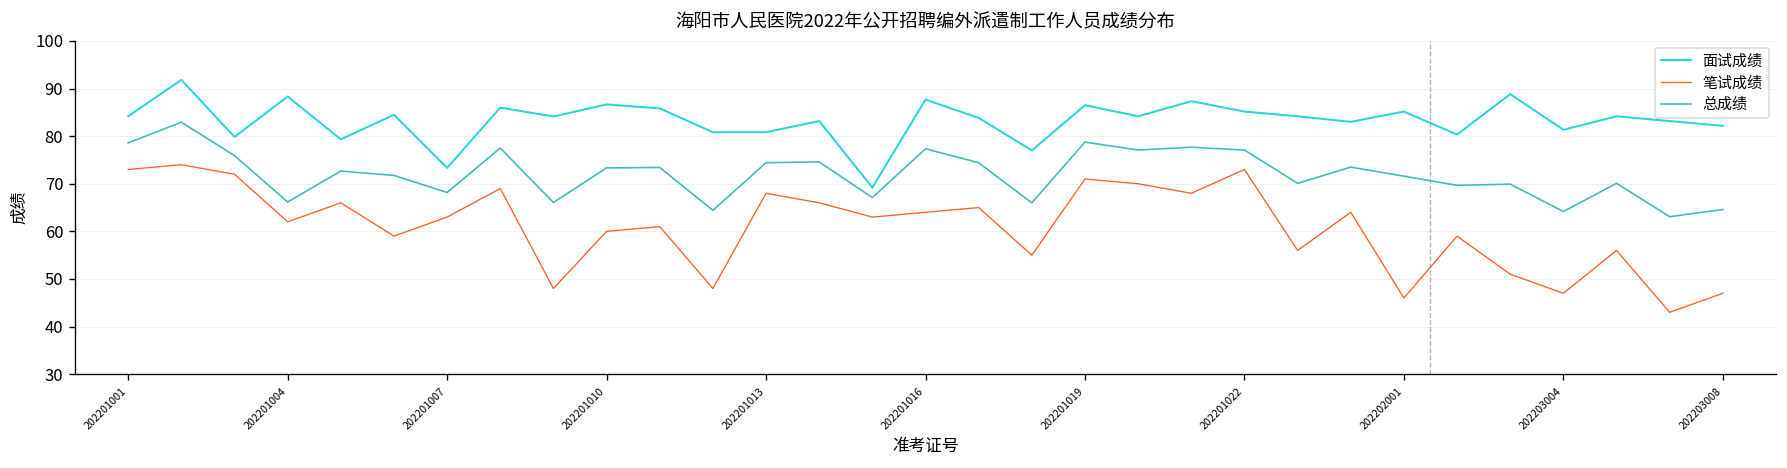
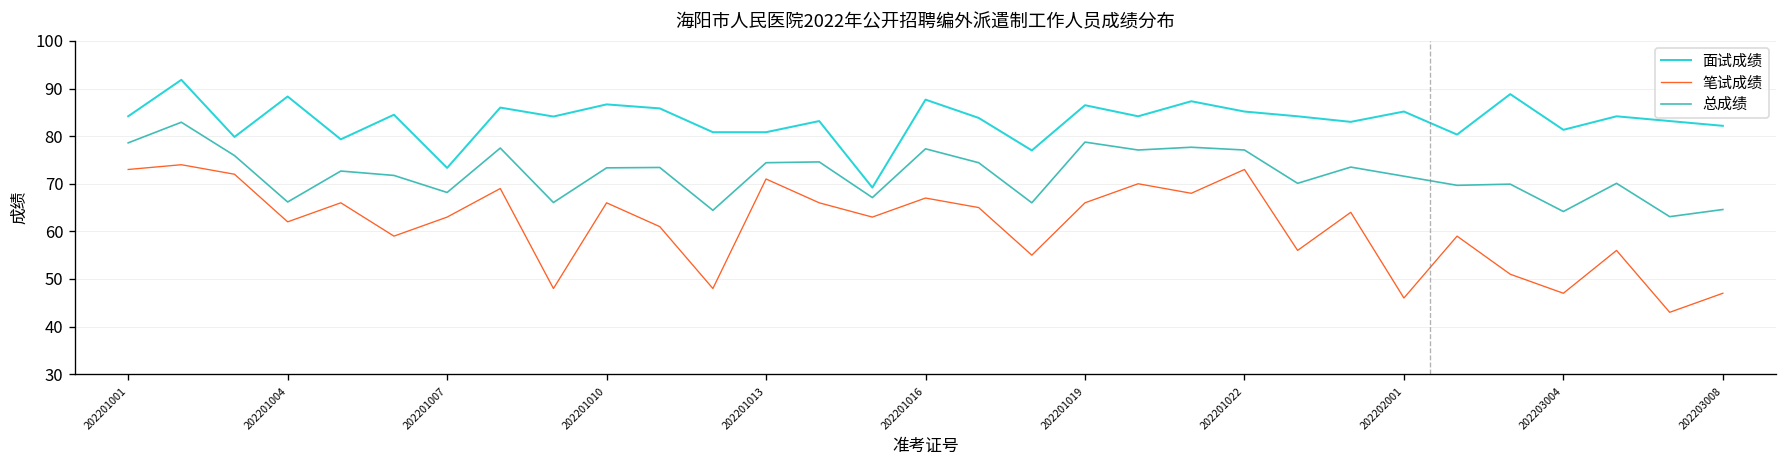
  {
    "笔试成绩": {
      "202201001": 73,
      "202201004": 62,
      "202201007": 63,
-     "202201010": 60,
-     "202201013": 68,
-     "202201016": 64,
-     "202201019": 71,
+     "202201010": 66,
+     "202201013": 71,
+     "202201016": 67,
+     "202201019": 66,
      "202201022": 73,
      "202202001": 46,
      "202203004": 47,
      "202203008": 47
    }
  }
